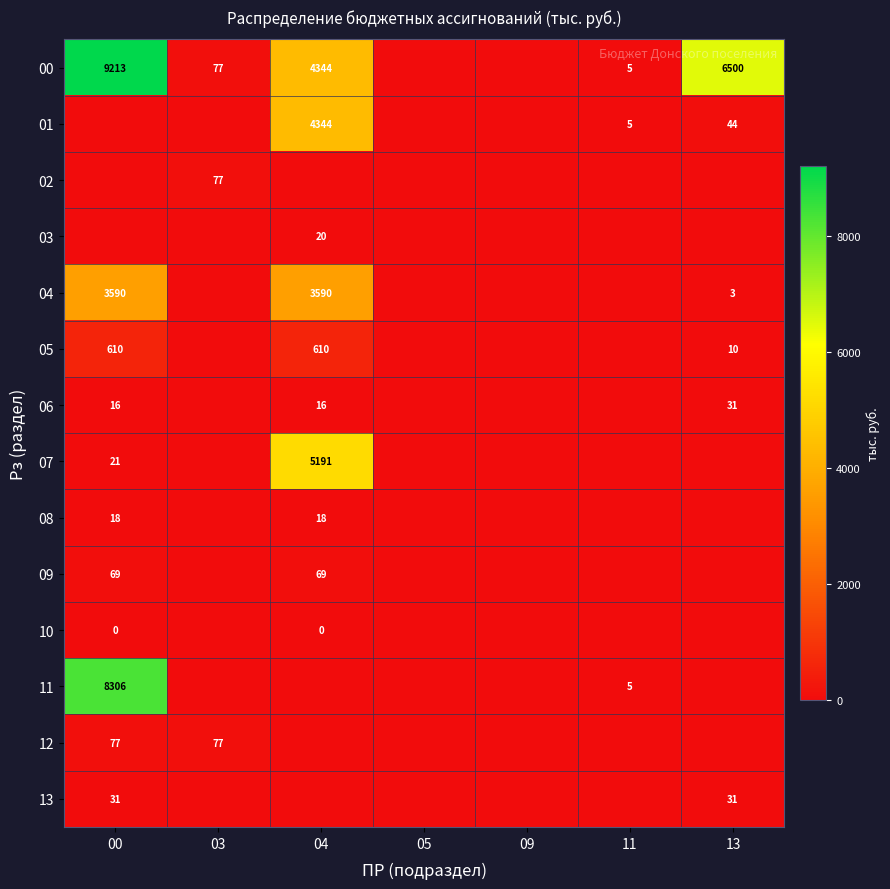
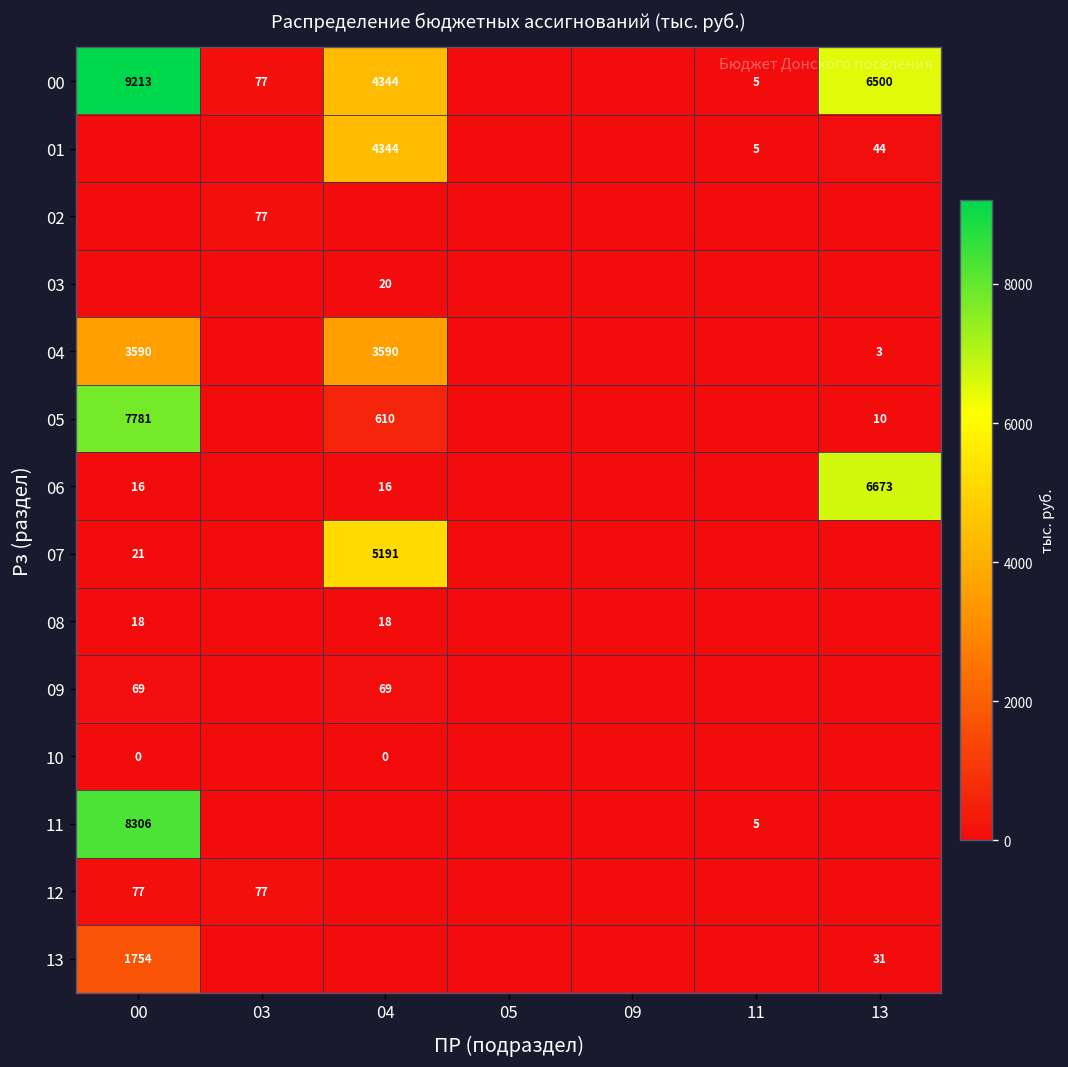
  {
    "00": {
      "00": 9213,
      "03": 77,
      "04": 4344,
      "11": 5
    },
    "01": {
      "04": 4344,
      "11": 5,
      "13": 44
    },
    "02": {
      "03": 77
    },
    "03": {
      "04": 20
    },
    "04": {
      "00": 3590,
      "04": 3590,
      "13": 3
    },
    "05": {
-     "00": 610,
+     "00": 7781,
      "04": 610,
      "13": 10
    },
    "06": {
      "00": 16,
      "04": 16,
-     "13": 31
+     "13": 6673
    },
    "07": {
      "00": 21,
      "04": 5191
    },
    "08": {
      "00": 18,
      "04": 18
    },
    "09": {
      "00": 69,
      "04": 69
    },
    "10": {
      "00": 0,
      "04": 0
    },
    "11": {
      "00": 8306,
      "11": 5
    },
    "12": {
      "00": 77,
      "03": 77
    },
    "13": {
-     "00": 31,
+     "00": 1754,
      "13": 31
    }
  }
